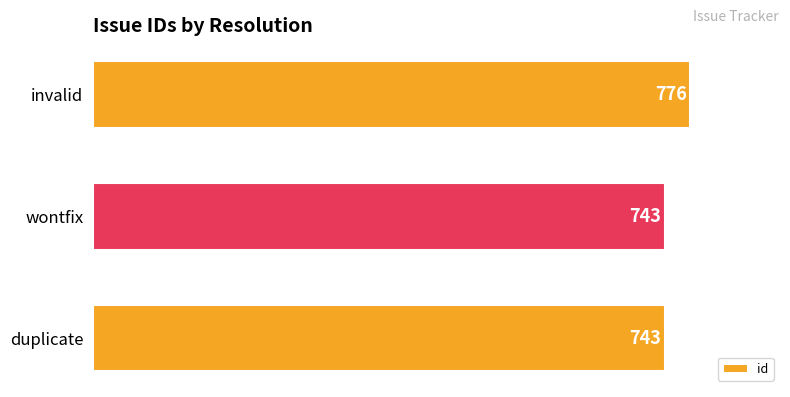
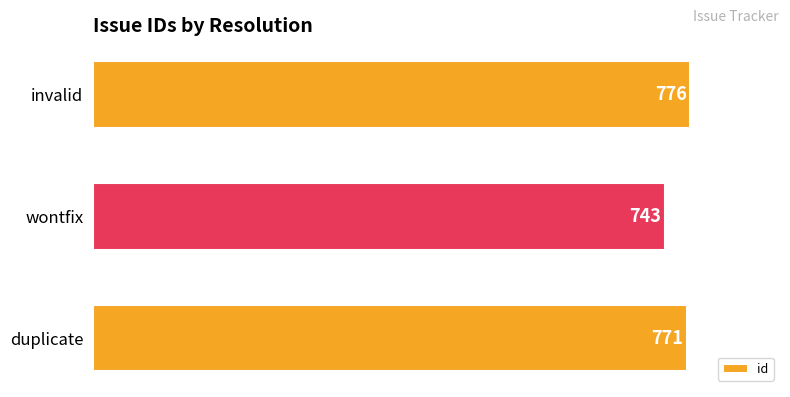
  {
    "invalid": 776,
    "wontfix": 743,
-   "duplicate": 743
+   "duplicate": 771
  }
